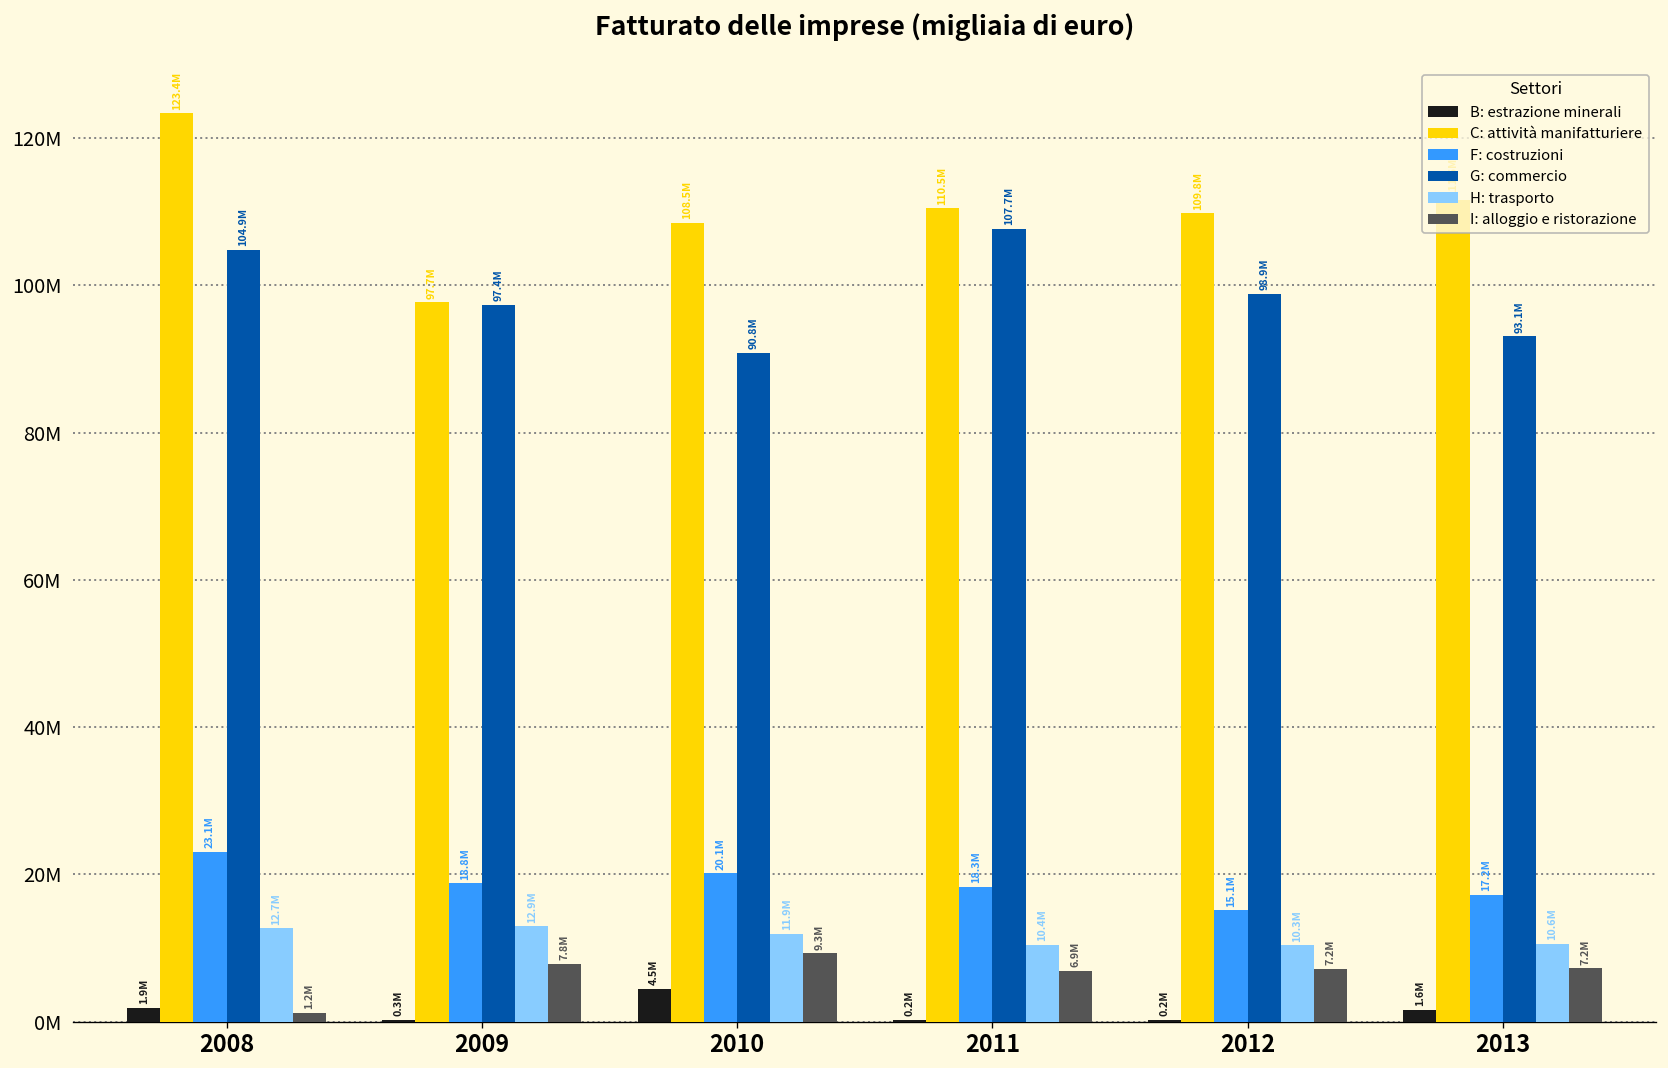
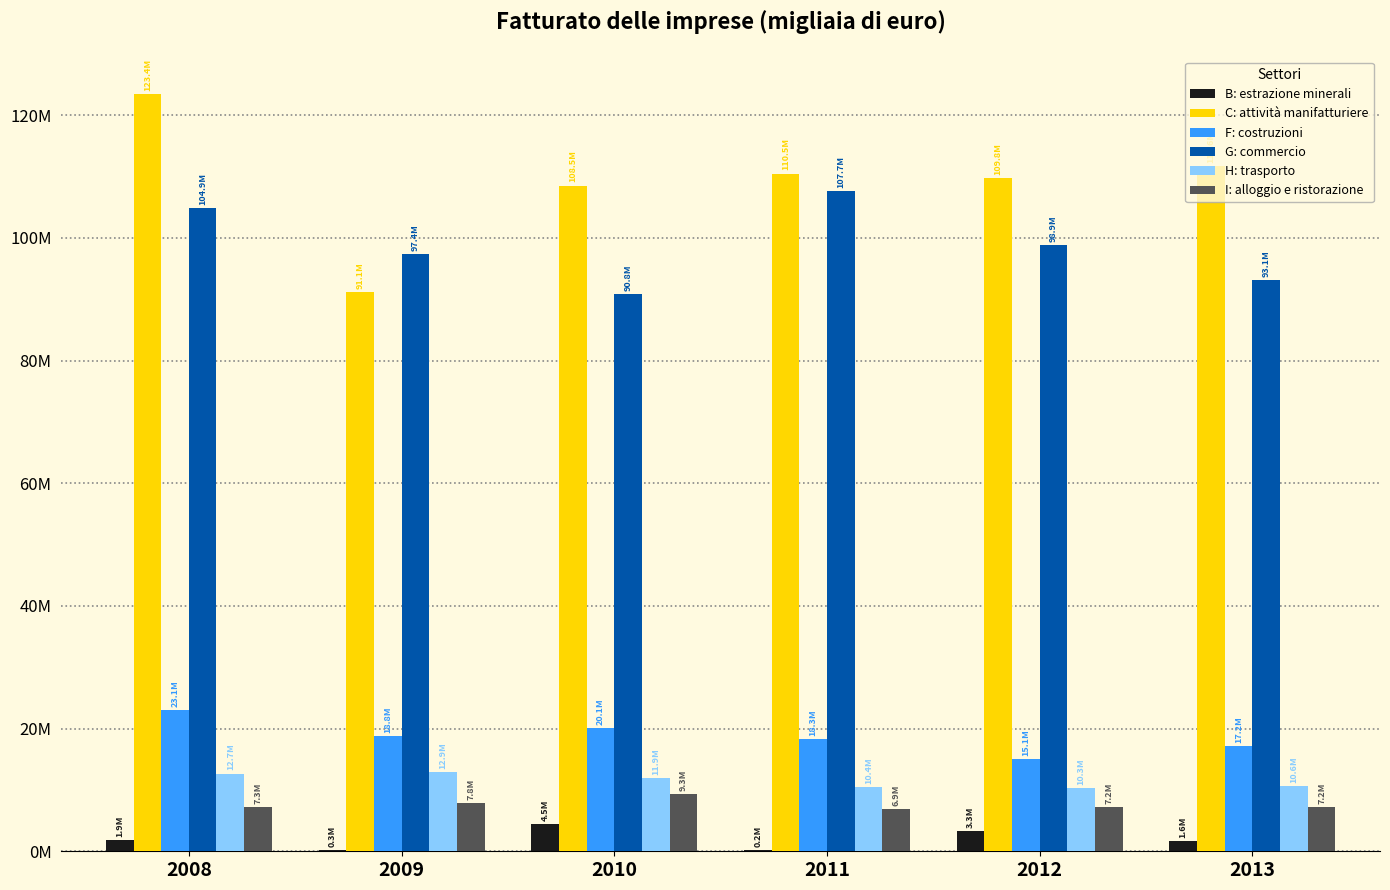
  {
    "B: estrazione minerali": {
      "2008": "1.9M",
      "2009": "0.3M",
      "2010": "4.5M",
      "2011": "0.2M",
-     "2012": "0.2M",
+     "2012": "3.3M",
      "2013": "1.6M"
    },
    "C: attività manifatturiere": {
      "2008": "123.4M",
-     "2009": "97.7M",
+     "2009": "91.1M",
      "2010": "108.5M",
      "2011": "110.5M",
      "2012": "109.8M"
    },
    "F: costruzioni": {
      "2008": "23.1M",
      "2009": "18.8M",
      "2010": "20.1M",
      "2011": "18.3M",
      "2012": "15.1M",
      "2013": "17.2M"
    },
    "G: commercio": {
      "2008": "104.9M",
      "2009": "97.4M",
      "2010": "90.8M",
      "2011": "107.7M",
      "2012": "98.9M",
      "2013": "93.1M"
    },
    "H: trasporto": {
      "2008": "12.7M",
      "2009": "12.9M",
      "2010": "11.9M",
      "2011": "10.4M",
      "2012": "10.3M",
      "2013": "10.6M"
    },
    "I: alloggio e ristorazione": {
-     "2008": "1.2M",
+     "2008": "7.3M",
      "2009": "7.8M",
      "2010": "9.3M",
      "2011": "6.9M",
      "2012": "7.2M",
      "2013": "7.2M"
    }
  }
